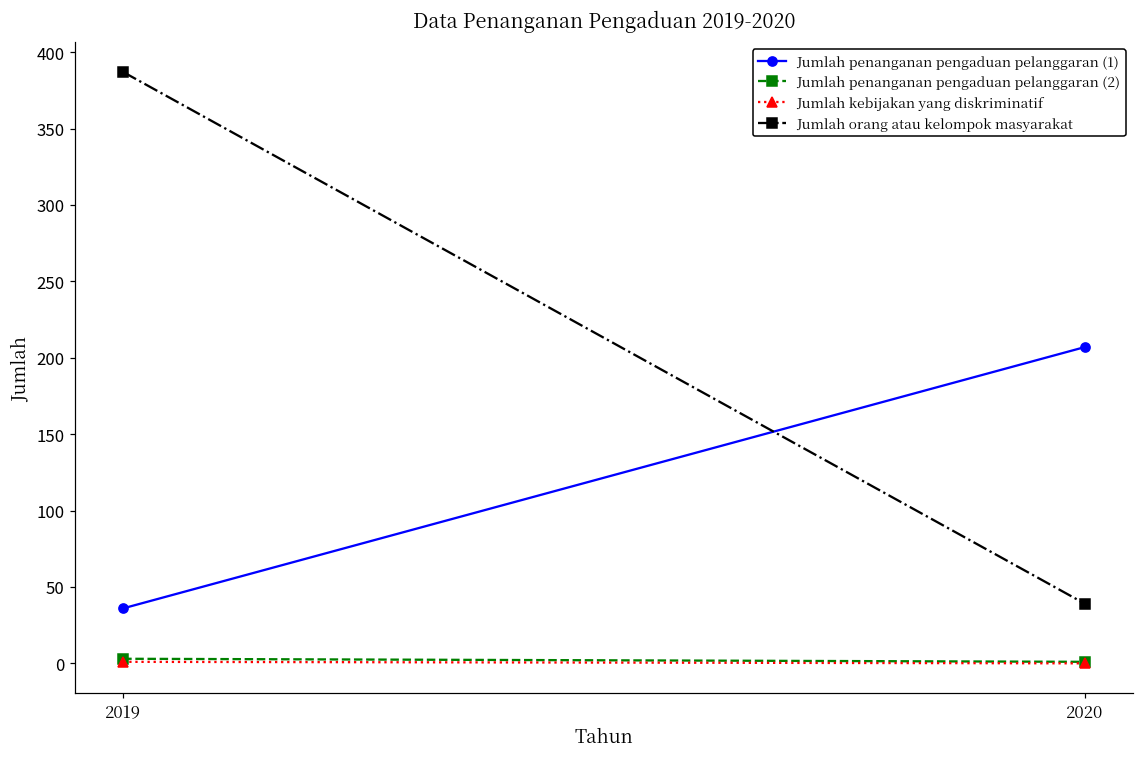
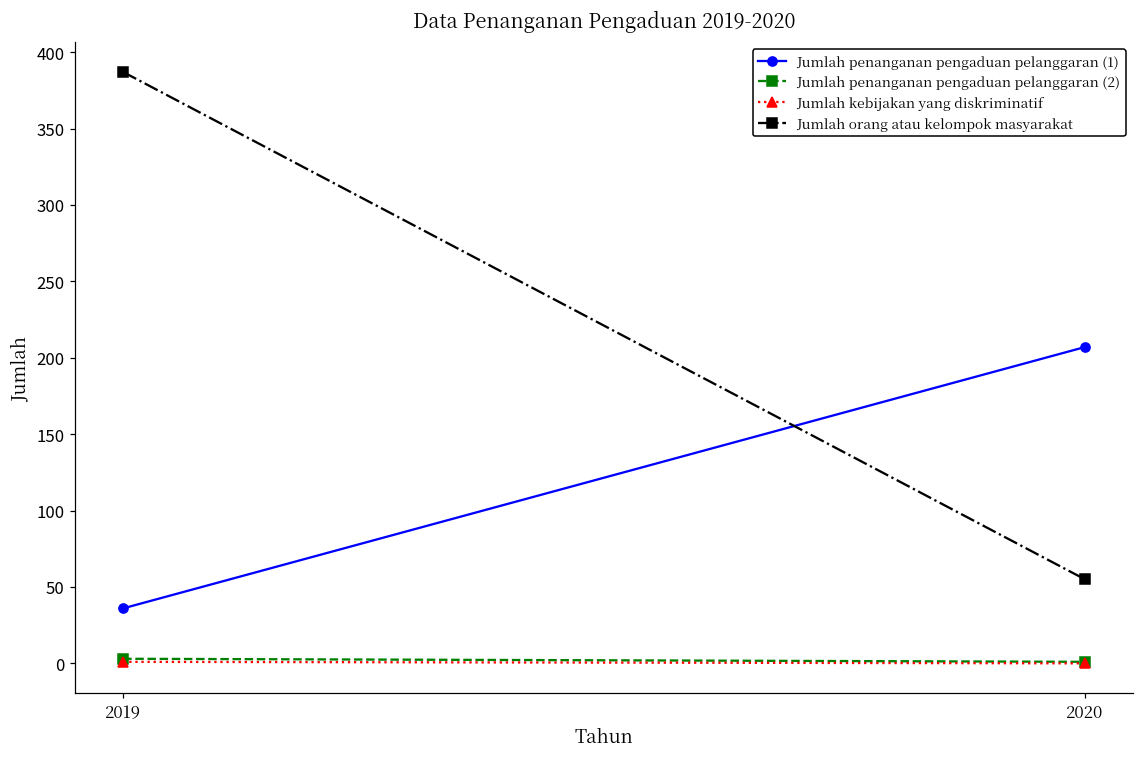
  {
    "Jumlah penanganan pengaduan pelanggaran (1)": {
      "2019": 36,
      "2020": 207
    },
    "Jumlah penanganan pengaduan pelanggaran (2)": {
      "2019": 3
    },
    "Jumlah kebijakan yang diskriminatif": {
      "2019": 1
    },
    "Jumlah orang atau kelompok masyarakat": {
      "2019": 387,
-     "2020": 39
+     "2020": 55
    }
  }
